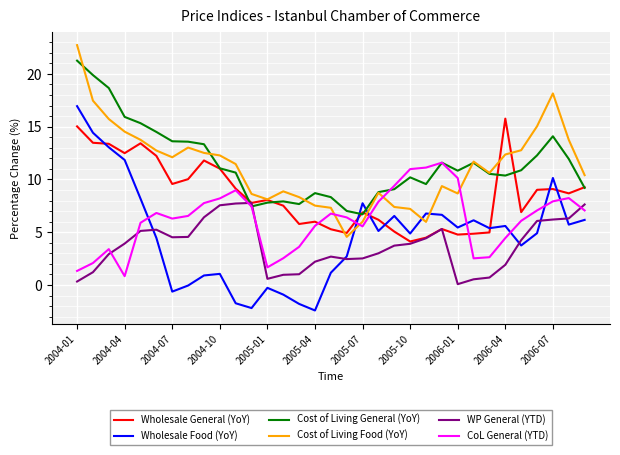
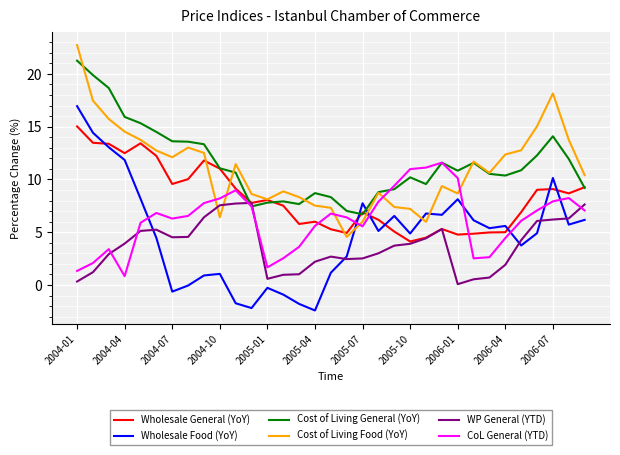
  {
    "Wholesale General (YoY)": {
      "2004-01": 15.0,
      "2004-04": 12.5,
      "2004-07": 9.6,
      "2005-04": 6.0,
      "2006-01": 4.8,
-     "2006-04": 15.8,
+     "2006-04": 5.0,
      "2006-07": 9.1
    },
    "Wholesale Food (YoY)": {
      "2004-01": 16.9,
      "2004-04": 11.8,
      "2004-07": -0.6,
      "2004-10": 1.1,
      "2005-01": -0.3,
      "2005-04": -2.4,
      "2005-07": 7.7,
      "2005-10": 4.9,
-     "2006-01": 5.4,
+     "2006-01": 8.1,
      "2006-04": 5.6,
      "2006-07": 10.1
    },
    "Cost of Living General (YoY)": {
      "2004-01": 21.3,
      "2004-04": 15.9,
      "2004-07": 13.6,
      "2005-01": 7.8,
      "2005-04": 8.7,
      "2005-10": 10.2,
      "2006-01": 10.8,
      "2006-04": 10.4,
      "2006-07": 14.1
    },
    "Cost of Living Food (YoY)": {
      "2004-01": 22.7,
      "2004-04": 14.5,
      "2004-07": 12.1,
-     "2004-10": 12.3,
+     "2004-10": 6.4,
      "2005-04": 7.5,
      "2005-07": 6.0,
      "2005-10": 7.2,
      "2006-01": 8.7,
      "2006-04": 12.4,
      "2006-07": 18.2
    },
    "WP General (YTD)": {
      "2004-01": 0.3,
      "2004-04": 3.9,
      "2004-07": 4.5,
      "2004-10": 7.6,
      "2005-01": 0.6,
      "2005-04": 2.2,
      "2005-07": 2.5,
      "2006-01": 0.1,
      "2006-04": 1.9,
      "2006-07": 6.2
    },
    "CoL General (YTD)": {
      "2004-01": 1.3,
      "2004-04": 0.8,
      "2004-07": 6.3,
      "2004-10": 8.2,
      "2005-01": 1.7,
      "2005-04": 5.6,
      "2005-07": 5.6,
      "2005-10": 11.0,
      "2006-01": 10.1,
      "2006-04": 4.4,
      "2006-07": 7.9
    }
  }
